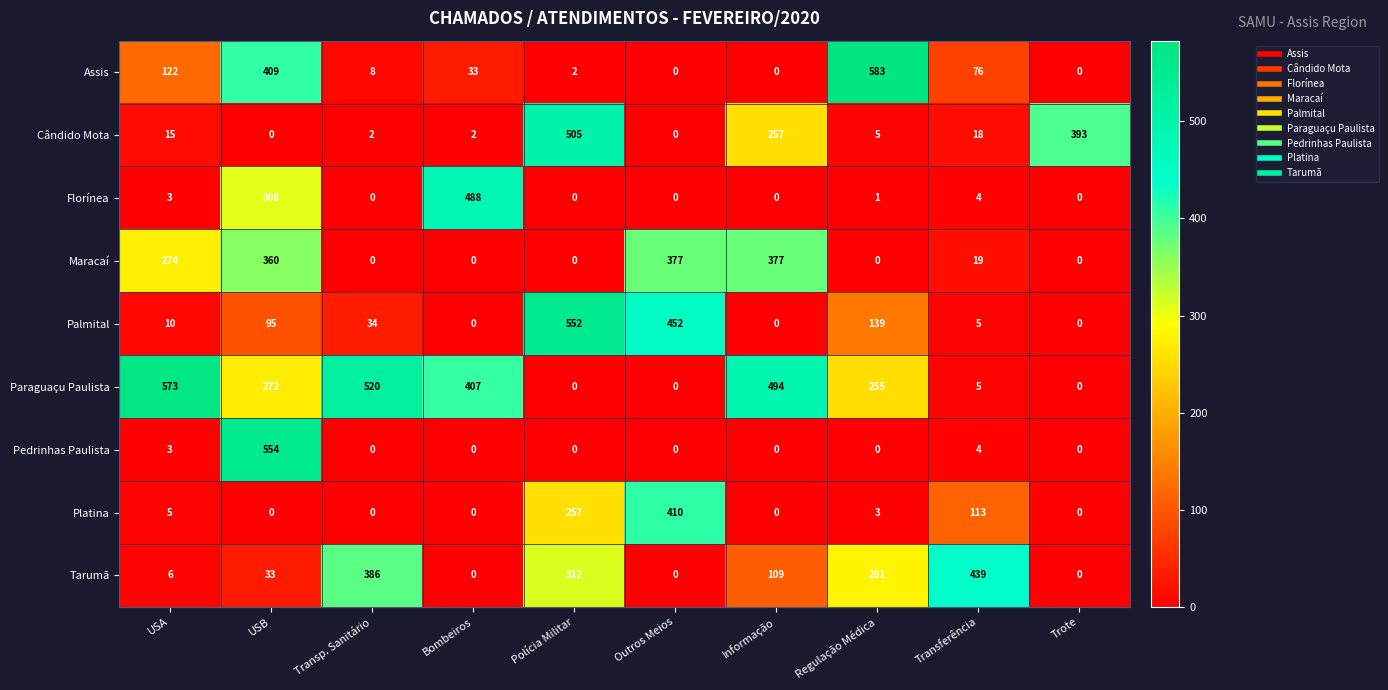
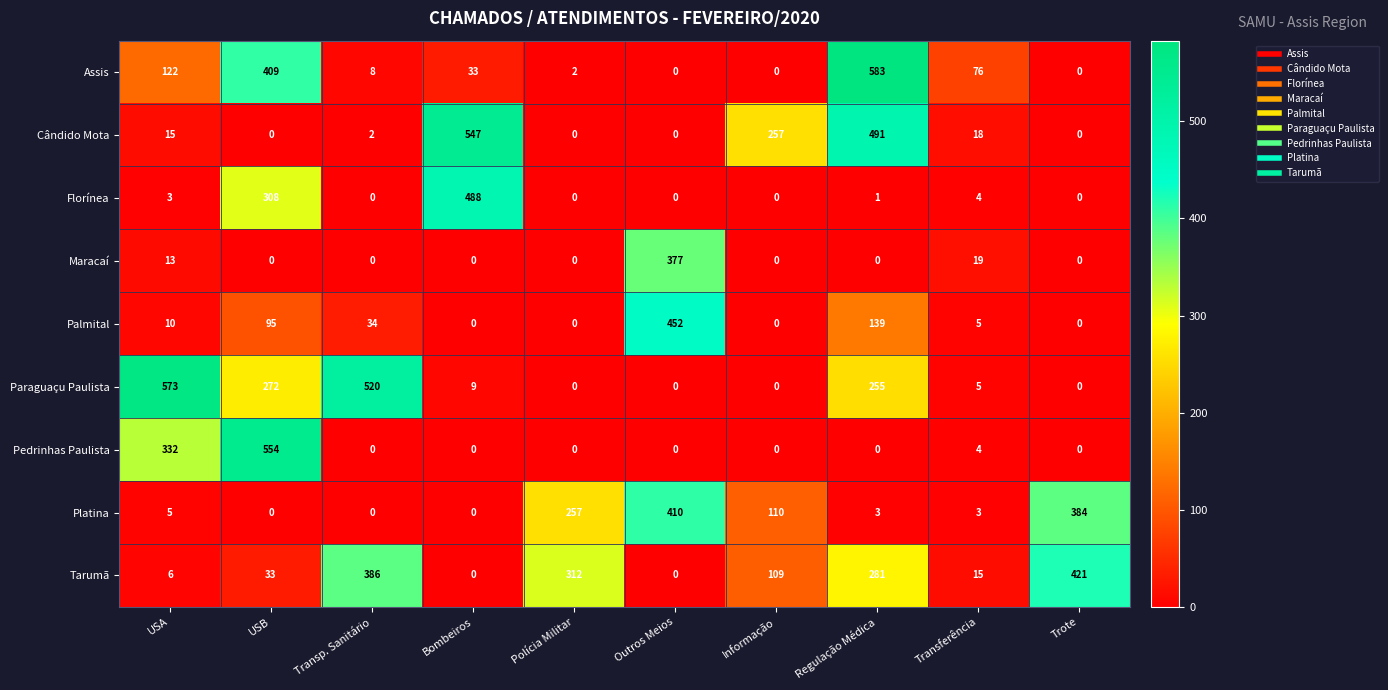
  {
    "Assis": {
      "USA": 122,
      "USB": 409,
      "Transp. Sanitário": 8,
      "Bombeiros": 33,
      "Polícia Militar": 2,
      "Outros Meios": 0,
      "Informação": 0,
      "Regulação Médica": 583,
      "Transferência": 76,
      "Trote": 0
    },
    "Cândido Mota": {
      "USA": 15,
      "USB": 0,
      "Transp. Sanitário": 2,
-     "Bombeiros": 2,
-     "Polícia Militar": 505,
+     "Bombeiros": 547,
+     "Polícia Militar": 0,
      "Outros Meios": 0,
      "Informação": 257,
-     "Regulação Médica": 5,
+     "Regulação Médica": 491,
      "Transferência": 18,
-     "Trote": 393
+     "Trote": 0
    },
    "Florínea": {
      "USA": 3,
      "USB": 308,
      "Transp. Sanitário": 0,
      "Bombeiros": 488,
      "Polícia Militar": 0,
      "Outros Meios": 0,
      "Informação": 0,
      "Regulação Médica": 1,
      "Transferência": 4,
      "Trote": 0
    },
    "Maracaí": {
-     "USA": 274,
-     "USB": 360,
+     "USA": 13,
+     "USB": 0,
      "Transp. Sanitário": 0,
      "Bombeiros": 0,
      "Polícia Militar": 0,
      "Outros Meios": 377,
-     "Informação": 377,
+     "Informação": 0,
      "Regulação Médica": 0,
      "Transferência": 19,
      "Trote": 0
    },
    "Palmital": {
      "USA": 10,
      "USB": 95,
      "Transp. Sanitário": 34,
      "Bombeiros": 0,
-     "Polícia Militar": 552,
+     "Polícia Militar": 0,
      "Outros Meios": 452,
      "Informação": 0,
      "Regulação Médica": 139,
      "Transferência": 5,
      "Trote": 0
    },
    "Paraguaçu Paulista": {
      "USA": 573,
      "USB": 272,
      "Transp. Sanitário": 520,
-     "Bombeiros": 407,
+     "Bombeiros": 9,
      "Polícia Militar": 0,
      "Outros Meios": 0,
-     "Informação": 494,
+     "Informação": 0,
      "Regulação Médica": 255,
      "Transferência": 5,
      "Trote": 0
    },
    "Pedrinhas Paulista": {
-     "USA": 3,
+     "USA": 332,
      "USB": 554,
      "Transp. Sanitário": 0,
      "Bombeiros": 0,
      "Polícia Militar": 0,
      "Outros Meios": 0,
      "Informação": 0,
      "Regulação Médica": 0,
      "Transferência": 4,
      "Trote": 0
    },
    "Platina": {
      "USA": 5,
      "USB": 0,
      "Transp. Sanitário": 0,
      "Bombeiros": 0,
      "Polícia Militar": 257,
      "Outros Meios": 410,
-     "Informação": 0,
+     "Informação": 110,
      "Regulação Médica": 3,
-     "Transferência": 113,
-     "Trote": 0
+     "Transferência": 3,
+     "Trote": 384
    },
    "Tarumã": {
      "USA": 6,
      "USB": 33,
      "Transp. Sanitário": 386,
      "Bombeiros": 0,
      "Polícia Militar": 312,
      "Outros Meios": 0,
      "Informação": 109,
      "Regulação Médica": 281,
-     "Transferência": 439,
-     "Trote": 0
+     "Transferência": 15,
+     "Trote": 421
    }
  }
